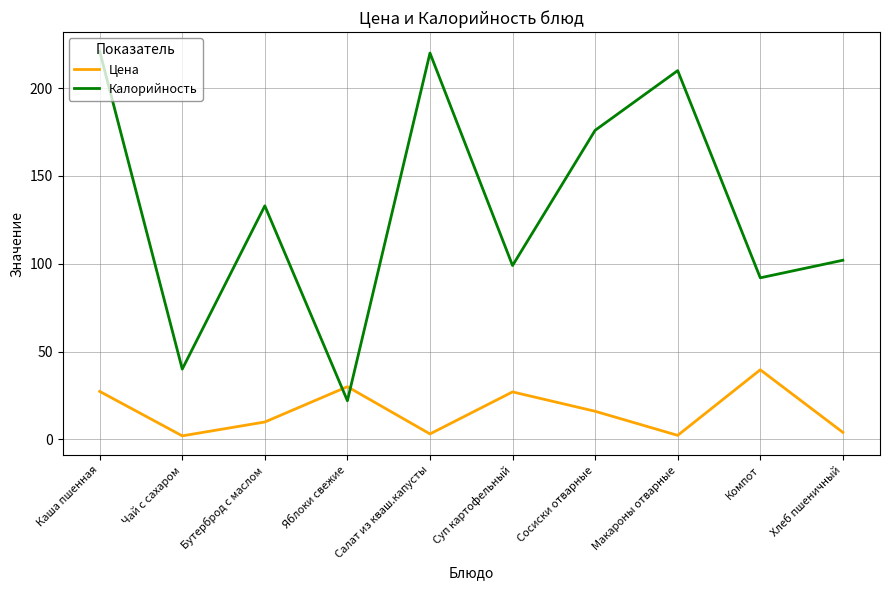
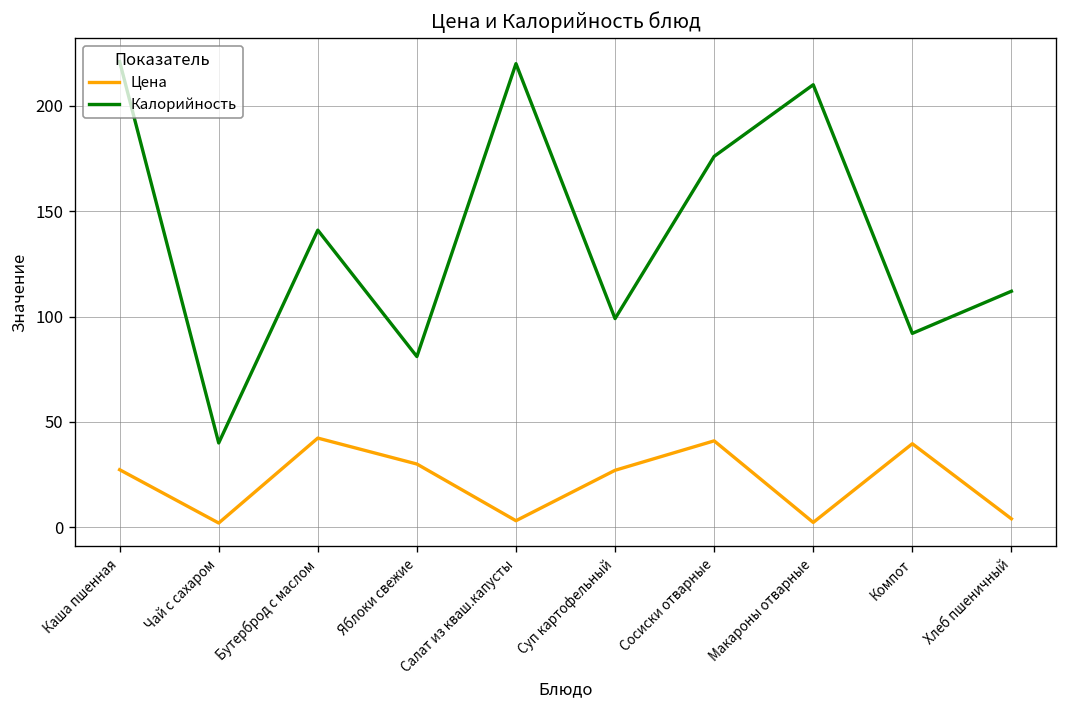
  {
    "Цена": {
      "Каша пшенная": 27,
      "Чай с сахаром": 2,
-     "Бутерброд с маслом": 10,
+     "Бутерброд с маслом": 42,
      "Яблоки свежие": 30,
      "Салат из кваш.капусты": 3,
      "Суп картофельный": 27,
-     "Сосиски отварные": 16,
+     "Сосиски отварные": 41,
      "Макароны отварные": 2,
      "Компот": 40,
      "Хлеб пшеничный": 4
    },
    "Калорийность": {
      "Чай с сахаром": 40,
-     "Бутерброд с маслом": 133,
-     "Яблоки свежие": 22,
+     "Бутерброд с маслом": 141,
+     "Яблоки свежие": 81,
      "Салат из кваш.капусты": 220,
      "Суп картофельный": 99,
      "Сосиски отварные": 176,
      "Макароны отварные": 210,
      "Компот": 92,
-     "Хлеб пшеничный": 102
+     "Хлеб пшеничный": 112
    }
  }
